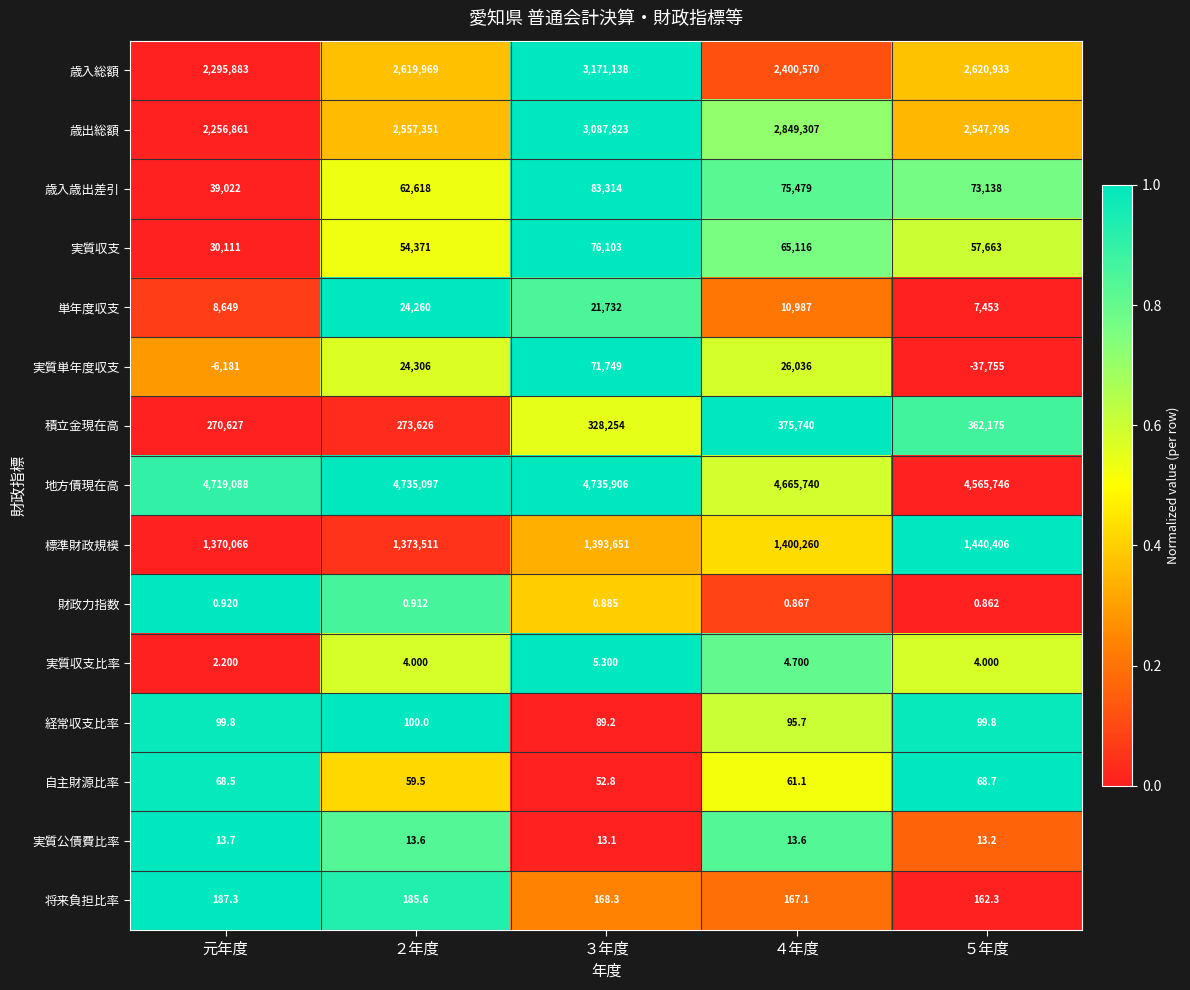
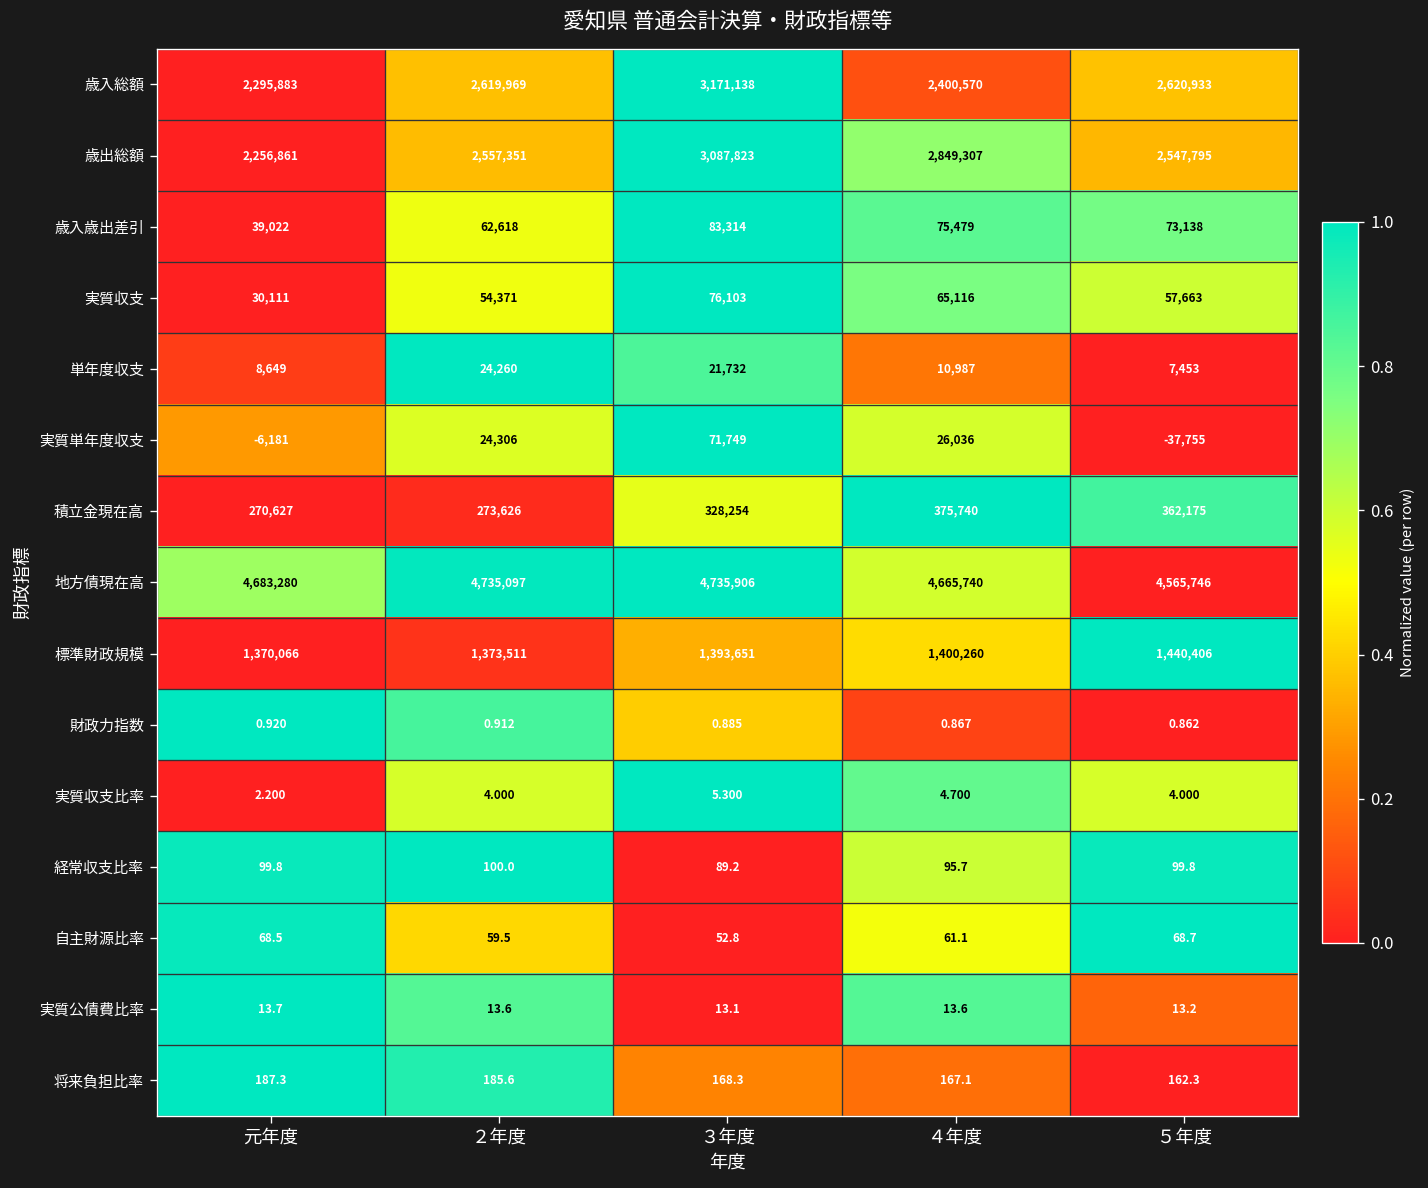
  {
    "歳入総額": {
      "元年度": "2,295,883",
      "２年度": "2,619,969",
      "３年度": "3,171,138",
      "４年度": "2,400,570",
      "５年度": "2,620,933"
    },
    "歳出総額": {
      "元年度": "2,256,861",
      "２年度": "2,557,351",
      "３年度": "3,087,823",
      "４年度": "2,849,307",
      "５年度": "2,547,795"
    },
    "歳入歳出差引": {
      "元年度": "39,022",
      "２年度": "62,618",
      "３年度": "83,314",
      "４年度": "75,479",
      "５年度": "73,138"
    },
    "実質収支": {
      "元年度": "30,111",
      "２年度": "54,371",
      "３年度": "76,103",
      "４年度": "65,116",
      "５年度": "57,663"
    },
    "単年度収支": {
      "元年度": "8,649",
      "２年度": "24,260",
      "３年度": "21,732",
      "４年度": "10,987",
      "５年度": "7,453"
    },
    "実質単年度収支": {
      "元年度": "-6,181",
      "２年度": "24,306",
      "３年度": "71,749",
      "４年度": "26,036",
      "５年度": "-37,755"
    },
    "積立金現在高": {
      "元年度": "270,627",
      "２年度": "273,626",
      "３年度": "328,254",
      "４年度": "375,740",
      "５年度": "362,175"
    },
    "地方債現在高": {
-     "元年度": "4,719,088",
+     "元年度": "4,683,280",
      "２年度": "4,735,097",
      "３年度": "4,735,906",
      "４年度": "4,665,740",
      "５年度": "4,565,746"
    },
    "標準財政規模": {
      "元年度": "1,370,066",
      "２年度": "1,373,511",
      "３年度": "1,393,651",
      "４年度": "1,400,260",
      "５年度": "1,440,406"
    },
    "財政力指数": {
      "元年度": "0.920",
      "２年度": "0.912",
      "３年度": "0.885",
      "４年度": "0.867",
      "５年度": "0.862"
    },
    "実質収支比率": {
      "元年度": "2.200",
      "２年度": "4.000",
      "３年度": "5.300",
      "４年度": "4.700",
      "５年度": "4.000"
    },
    "経常収支比率": {
      "元年度": "99.8",
      "２年度": "100.0",
      "３年度": "89.2",
      "４年度": "95.7",
      "５年度": "99.8"
    },
    "自主財源比率": {
      "元年度": "68.5",
      "２年度": "59.5",
      "３年度": "52.8",
      "４年度": "61.1",
      "５年度": "68.7"
    },
    "実質公債費比率": {
      "元年度": "13.7",
      "２年度": "13.6",
      "３年度": "13.1",
      "４年度": "13.6",
      "５年度": "13.2"
    },
    "将来負担比率": {
      "元年度": "187.3",
      "２年度": "185.6",
      "３年度": "168.3",
      "４年度": "167.1",
      "５年度": "162.3"
    }
  }
